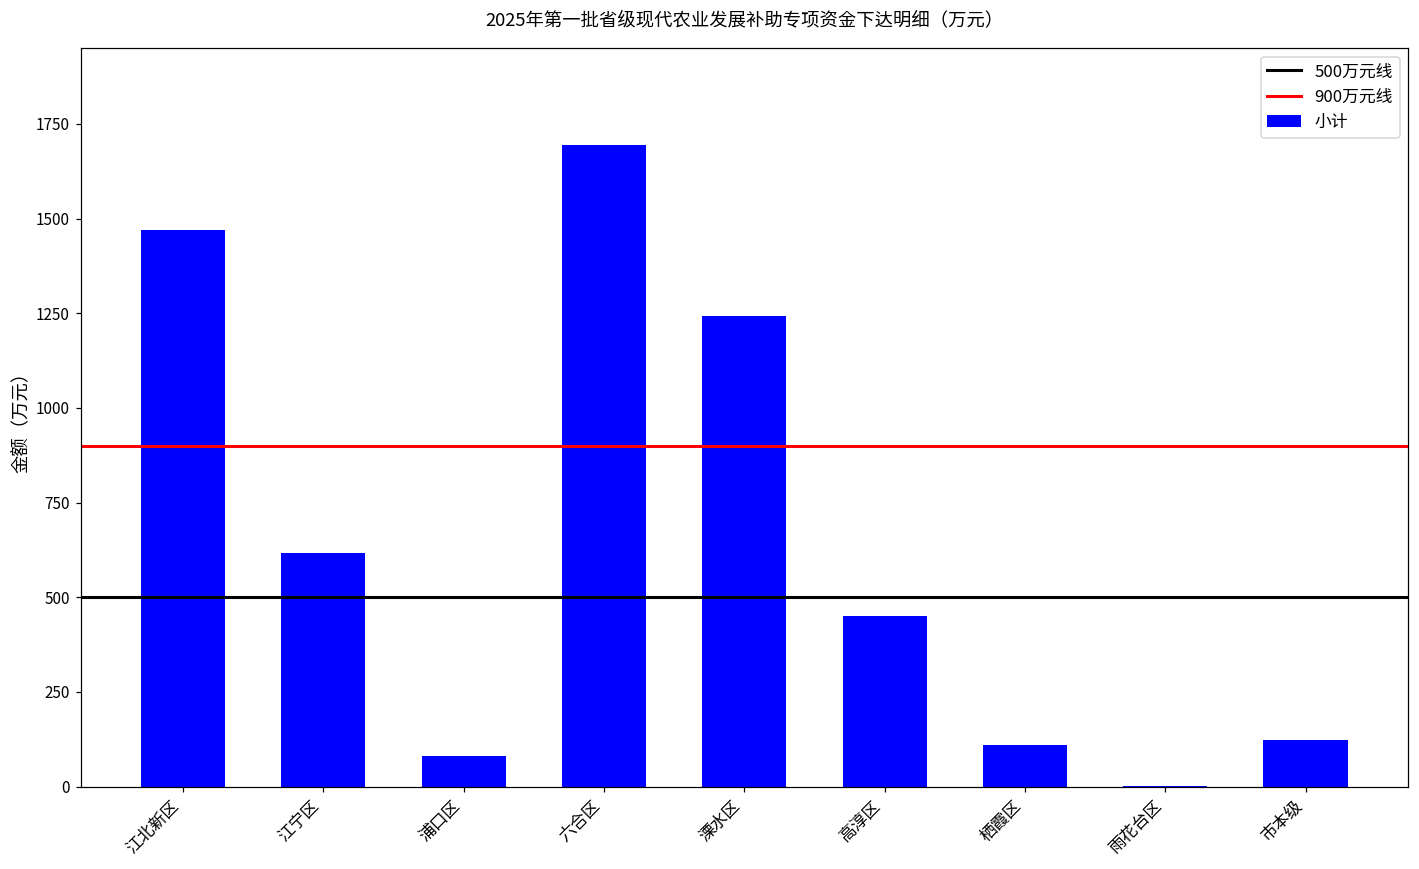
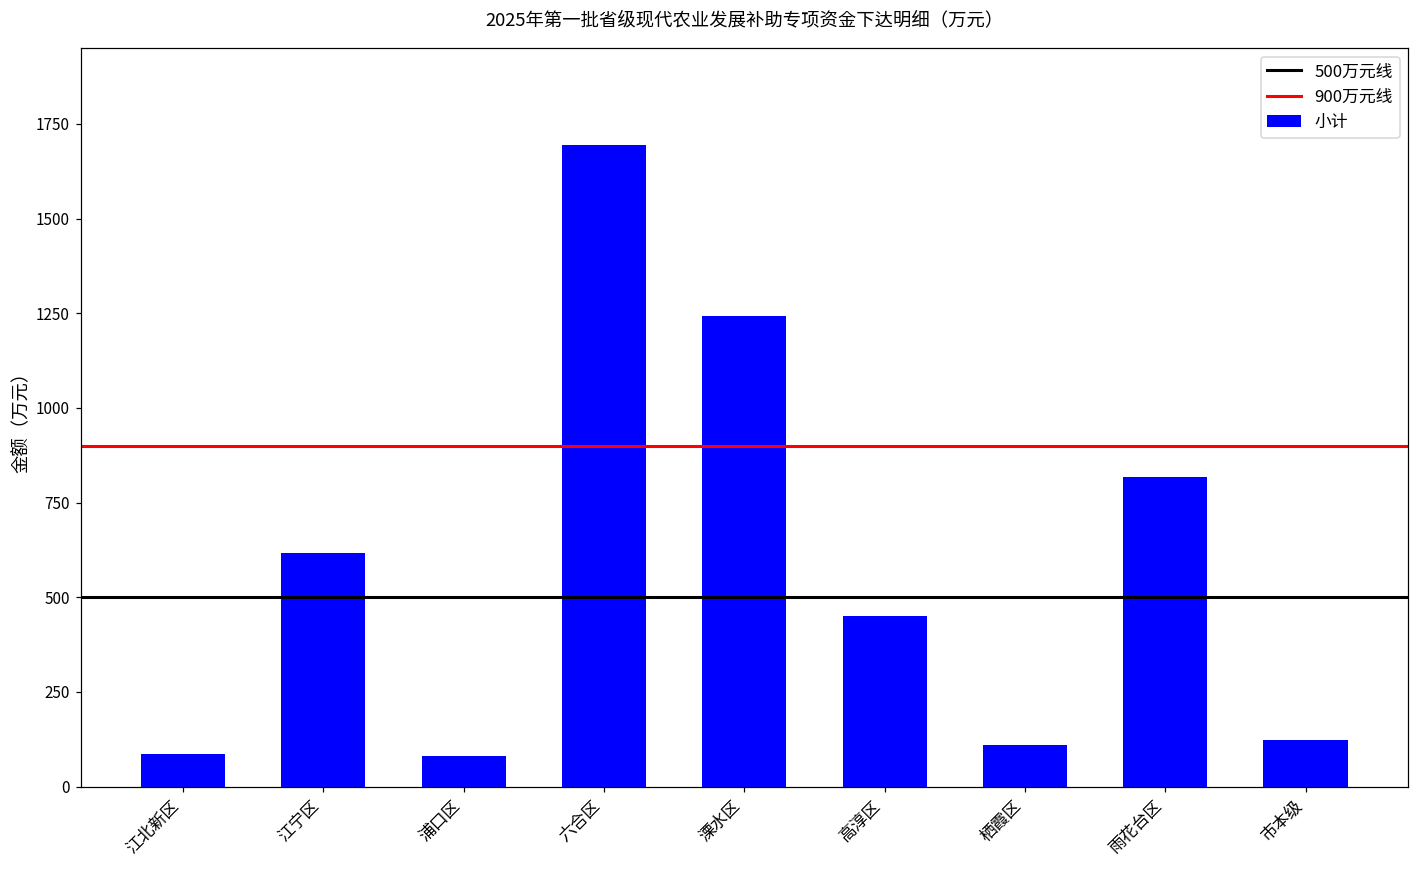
  {
-   "江北新区": 1470,
+   "江北新区": 90,
    "江宁区": 620,
    "浦口区": 80,
    "六合区": 1700,
    "溧水区": 1240,
    "高淳区": 450,
    "栖霞区": 110,
-   "雨花台区": 0,
+   "雨花台区": 820,
    "市本级": 120
  }
